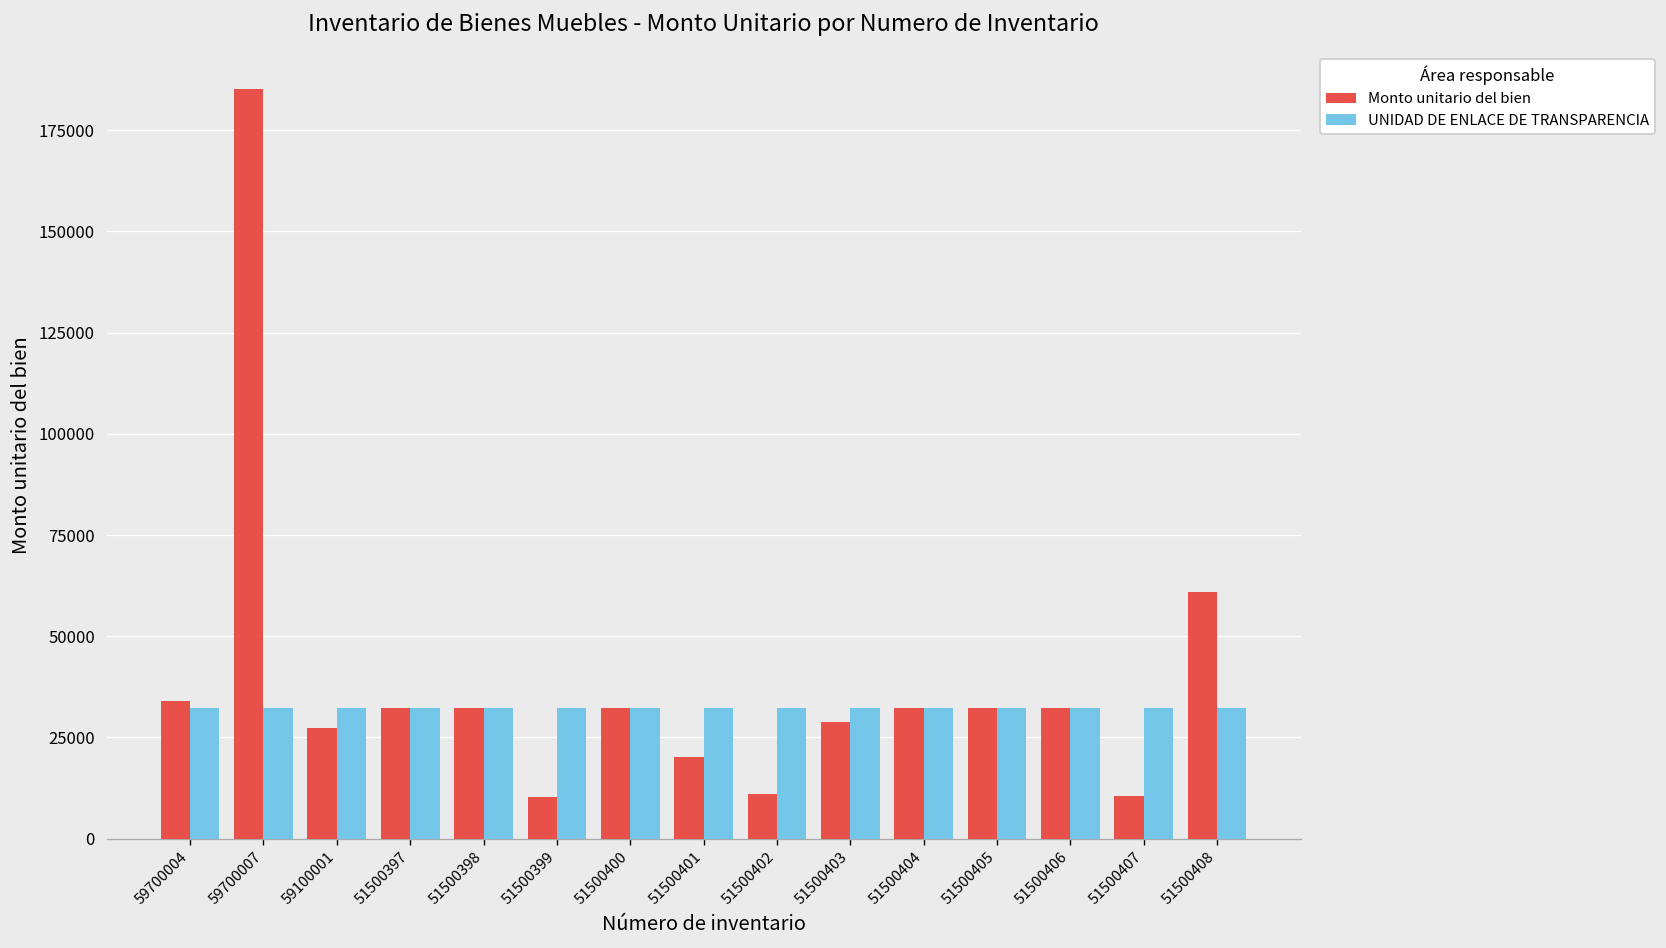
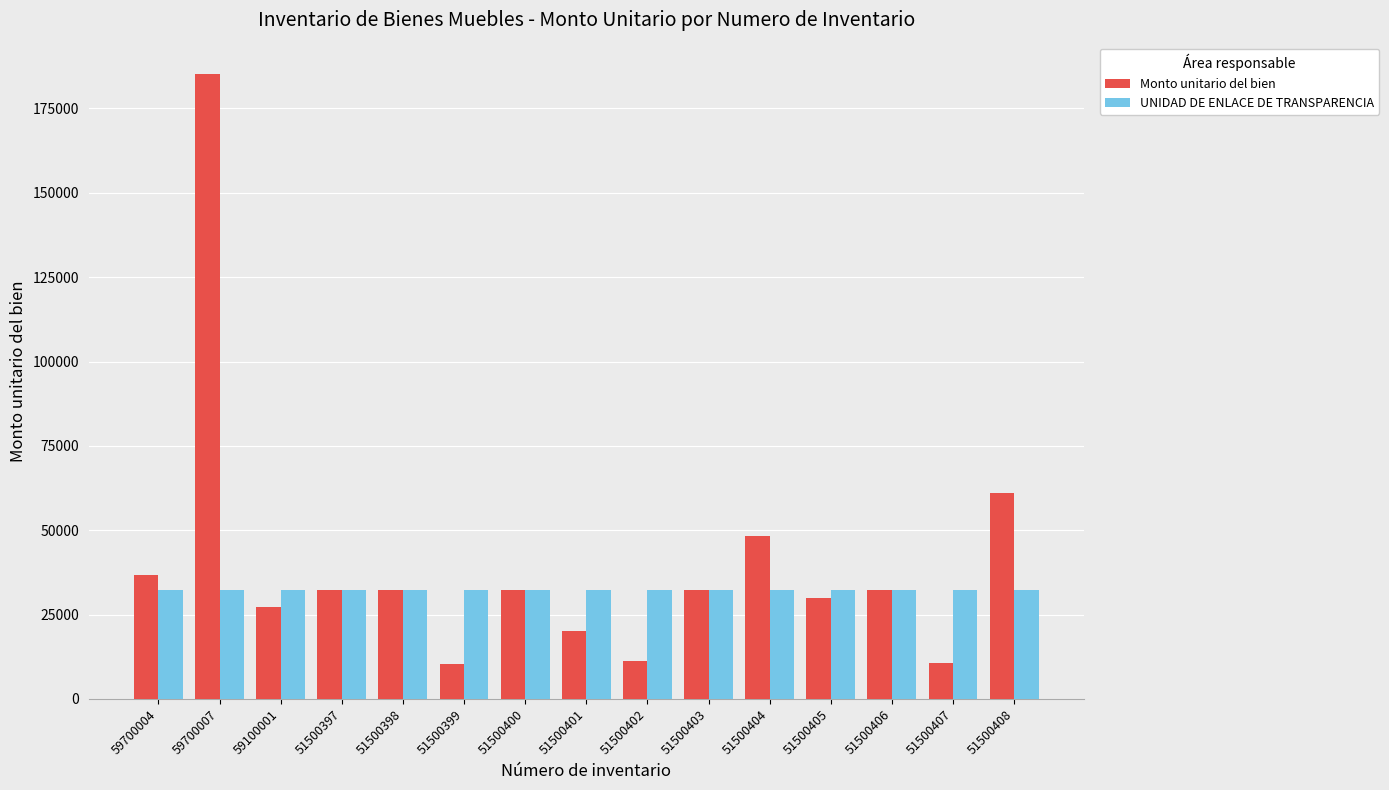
  {
    "Monto unitario del bien": {
-     "59700004": 34000,
+     "59700004": 37000,
      "59700007": 185000,
      "59100001": 27000,
      "51500397": 32000,
      "51500398": 32000,
      "51500399": 10000,
      "51500400": 32000,
      "51500401": 20000,
      "51500402": 11000,
-     "51500403": 29000,
-     "51500404": 32000,
-     "51500405": 32000,
+     "51500403": 32000,
+     "51500404": 48000,
+     "51500405": 30000,
      "51500406": 32000,
      "51500407": 11000,
      "51500408": 61000
    },
    "UNIDAD DE ENLACE DE TRANSPARENCIA": {
      "59700004": 32000,
      "59700007": 32000,
      "59100001": 32000,
      "51500397": 32000,
      "51500398": 32000,
      "51500399": 32000,
      "51500400": 32000,
      "51500401": 32000,
      "51500402": 32000,
      "51500403": 32000,
      "51500404": 32000,
      "51500405": 32000,
      "51500406": 32000,
      "51500407": 32000,
      "51500408": 32000
    }
  }
